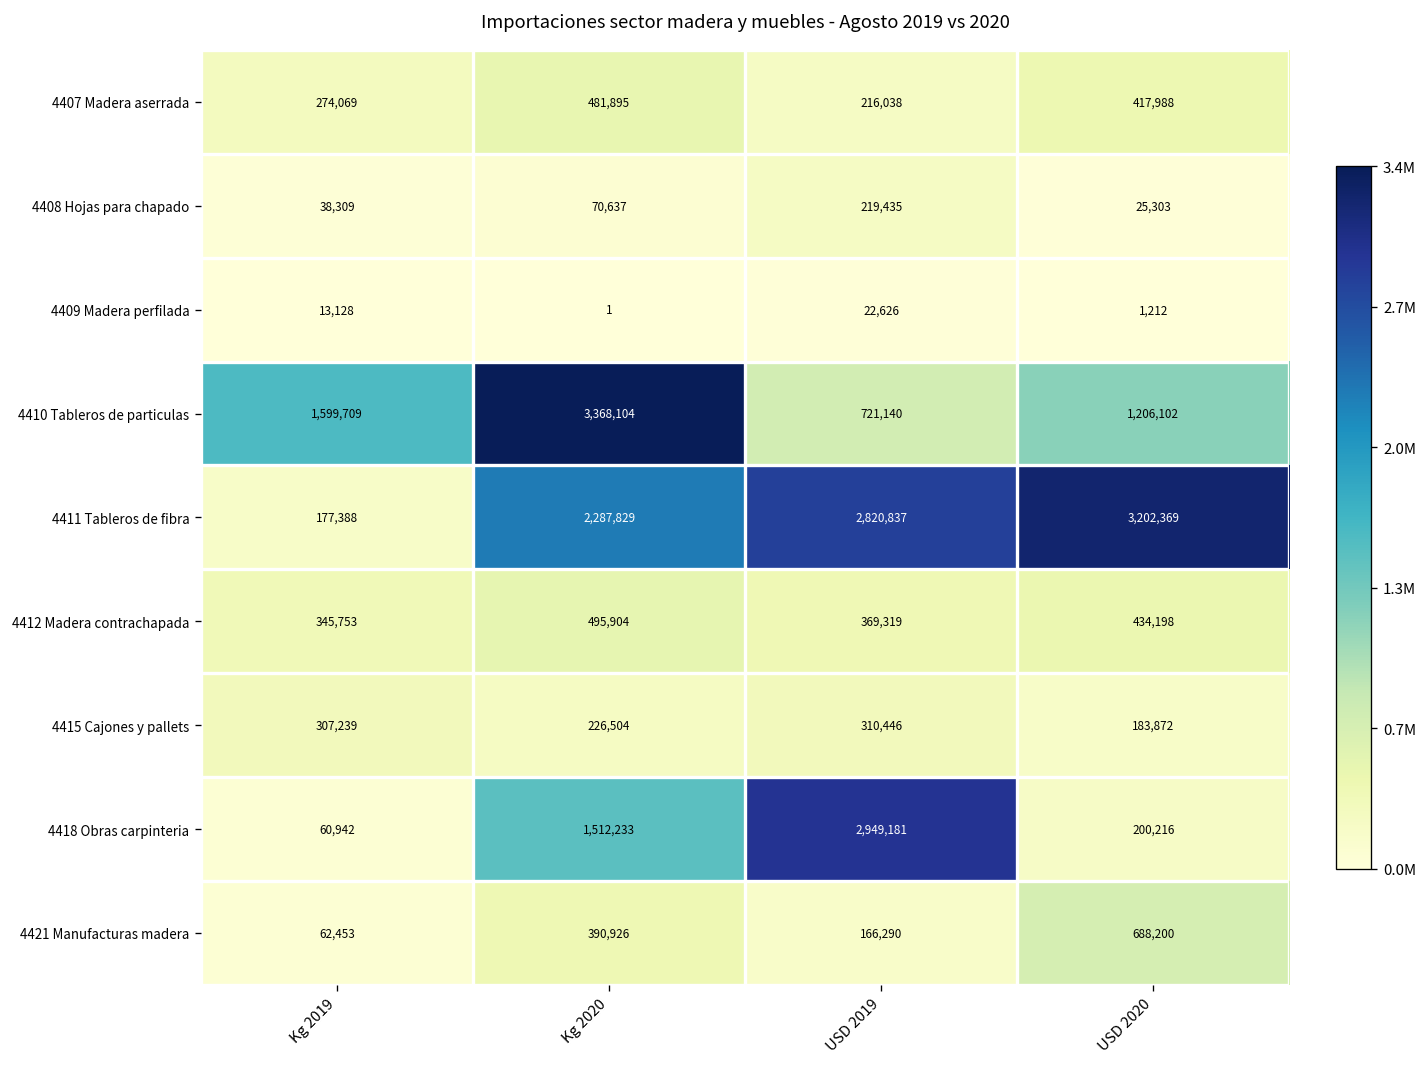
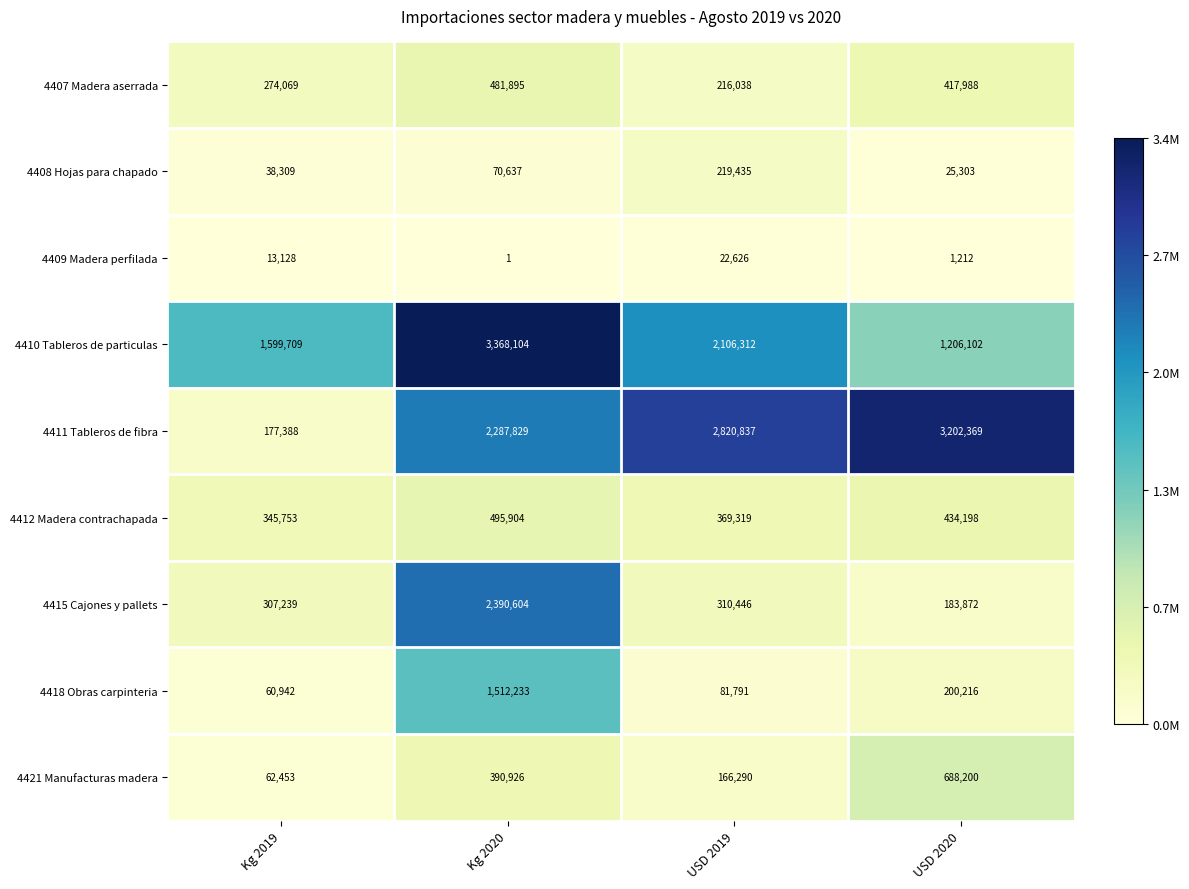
  {
    "4407 Madera aserrada": {
      "Kg 2019": "274,069",
      "Kg 2020": "481,895",
      "USD 2019": "216,038",
      "USD 2020": "417,988"
    },
    "4408 Hojas para chapado": {
      "Kg 2019": "38,309",
      "Kg 2020": "70,637",
      "USD 2019": "219,435",
      "USD 2020": "25,303"
    },
    "4409 Madera perfilada": {
      "Kg 2019": "13,128",
      "Kg 2020": "1",
      "USD 2019": "22,626",
      "USD 2020": "1,212"
    },
    "4410 Tableros de particulas": {
      "Kg 2019": "1,599,709",
      "Kg 2020": "3,368,104",
-     "USD 2019": "721,140",
+     "USD 2019": "2,106,312",
      "USD 2020": "1,206,102"
    },
    "4411 Tableros de fibra": {
      "Kg 2019": "177,388",
      "Kg 2020": "2,287,829",
      "USD 2019": "2,820,837",
      "USD 2020": "3,202,369"
    },
    "4412 Madera contrachapada": {
      "Kg 2019": "345,753",
      "Kg 2020": "495,904",
      "USD 2019": "369,319",
      "USD 2020": "434,198"
    },
    "4415 Cajones y pallets": {
      "Kg 2019": "307,239",
-     "Kg 2020": "226,504",
+     "Kg 2020": "2,390,604",
      "USD 2019": "310,446",
      "USD 2020": "183,872"
    },
    "4418 Obras carpinteria": {
      "Kg 2019": "60,942",
      "Kg 2020": "1,512,233",
-     "USD 2019": "2,949,181",
+     "USD 2019": "81,791",
      "USD 2020": "200,216"
    },
    "4421 Manufacturas madera": {
      "Kg 2019": "62,453",
      "Kg 2020": "390,926",
      "USD 2019": "166,290",
      "USD 2020": "688,200"
    }
  }
